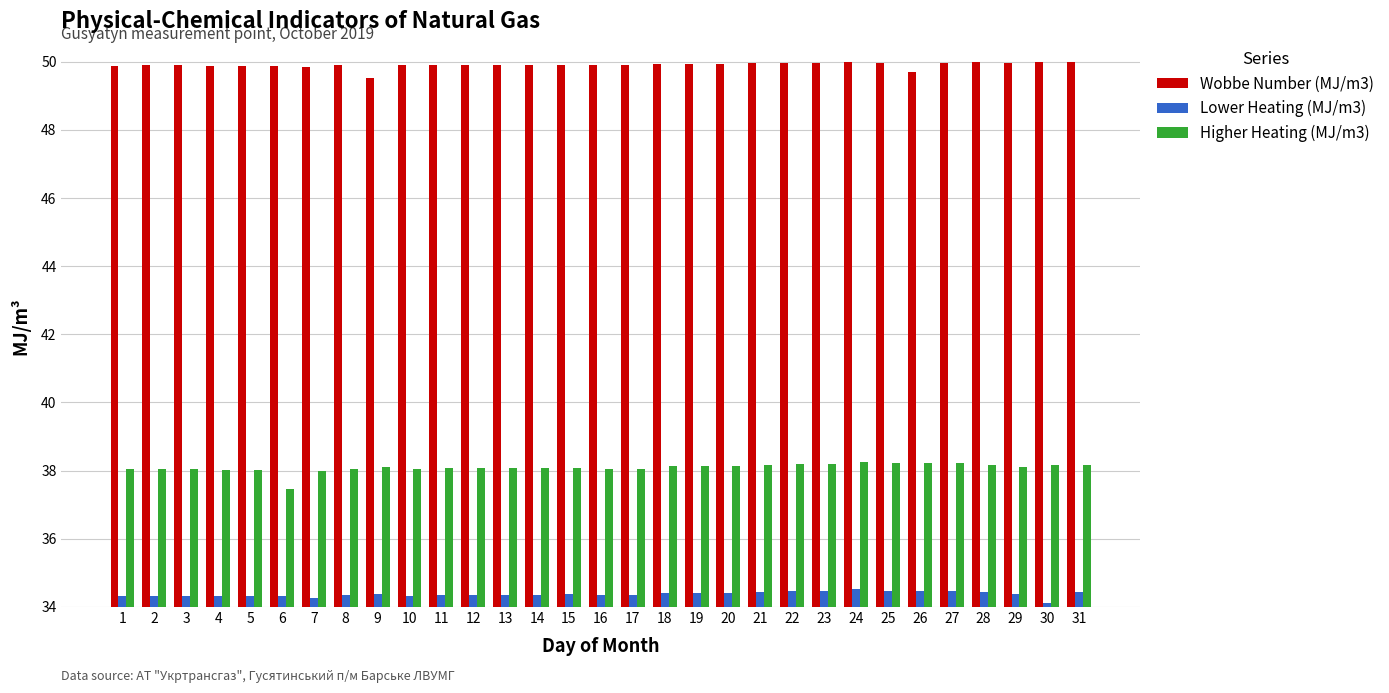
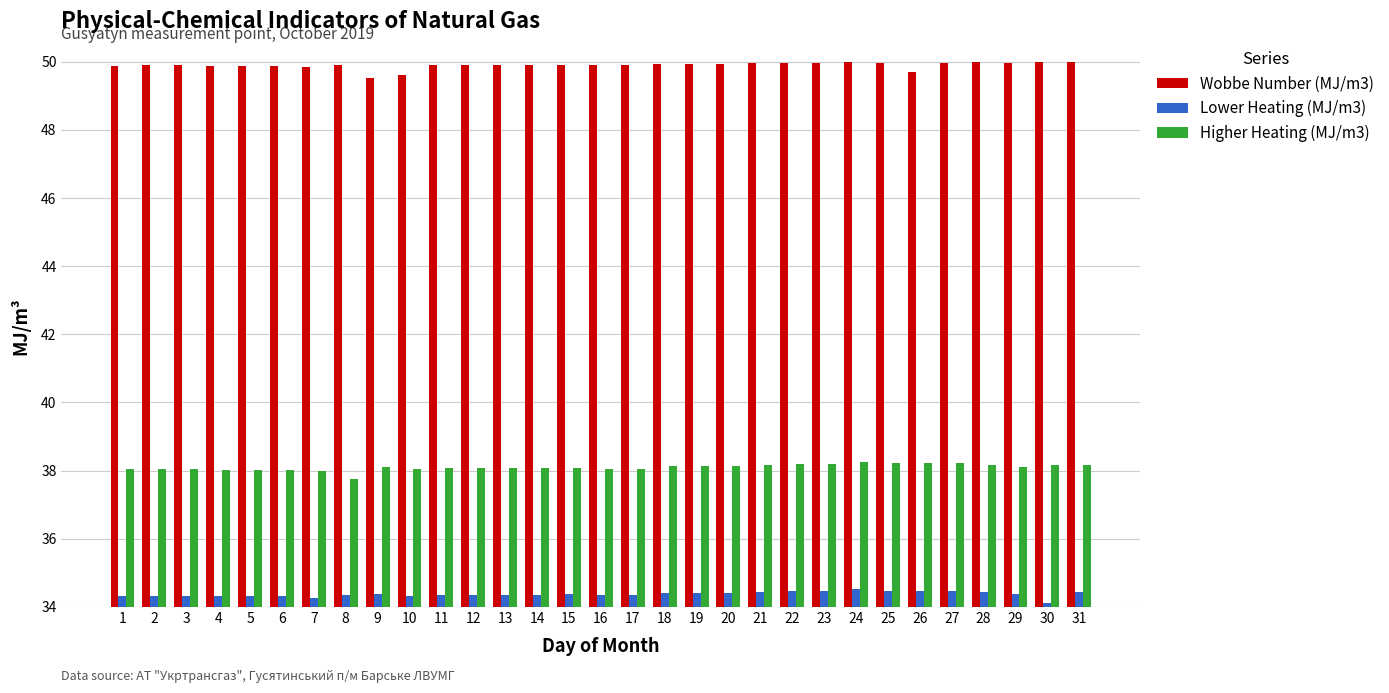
  {
    "Wobbe Number (MJ/m3)": {
      "1": 49.9,
      "4": 49.9,
      "5": 49.9,
      "6": 49.9,
      "7": 49.9,
      "9": 49.5,
-     "10": 49.9,
+     "10": 49.6,
      "11": 49.9,
      "12": 49.9,
      "13": 49.9,
      "14": 49.9,
      "15": 49.9,
      "16": 49.9,
      "17": 49.9,
      "18": 49.9,
      "19": 49.9,
      "20": 49.9,
      "21": 50.0,
      "22": 50.0,
      "23": 50.0,
      "24": 50.0,
      "25": 50.0,
      "26": 49.7,
      "27": 50.0,
      "28": 50.0,
      "29": 50.0,
      "30": 50.0,
      "31": 50.0
    },
    "Lower Heating (MJ/m3)": {
      "1": 34.3,
      "2": 34.3,
      "3": 34.3,
      "4": 34.3,
      "5": 34.3,
      "6": 34.3,
      "7": 34.3,
      "8": 34.3,
      "9": 34.4,
      "10": 34.3,
      "11": 34.4,
      "12": 34.4,
      "13": 34.4,
      "14": 34.4,
      "15": 34.4,
      "16": 34.3,
      "17": 34.3,
      "18": 34.4,
      "19": 34.4,
      "20": 34.4,
      "21": 34.4,
      "22": 34.5,
      "23": 34.5,
      "24": 34.5,
      "25": 34.5,
      "26": 34.5,
      "27": 34.5,
      "28": 34.5,
      "29": 34.4,
      "30": 34.1,
      "31": 34.4
    },
    "Higher Heating (MJ/m3)": {
      "1": 38.1,
      "2": 38.1,
      "3": 38.1,
      "4": 38.0,
      "5": 38.0,
-     "6": 37.5,
+     "6": 38.0,
      "7": 38.0,
-     "8": 38.1,
+     "8": 37.8,
      "9": 38.1,
      "10": 38.0,
      "11": 38.1,
      "12": 38.1,
      "13": 38.1,
      "14": 38.1,
      "15": 38.1,
      "16": 38.1,
      "17": 38.1,
      "18": 38.1,
      "19": 38.1,
      "20": 38.1,
      "21": 38.2,
      "22": 38.2,
      "23": 38.2,
      "24": 38.3,
      "25": 38.2,
      "26": 38.2,
      "27": 38.2,
      "28": 38.2,
      "29": 38.1,
      "30": 38.2,
      "31": 38.2
    }
  }
